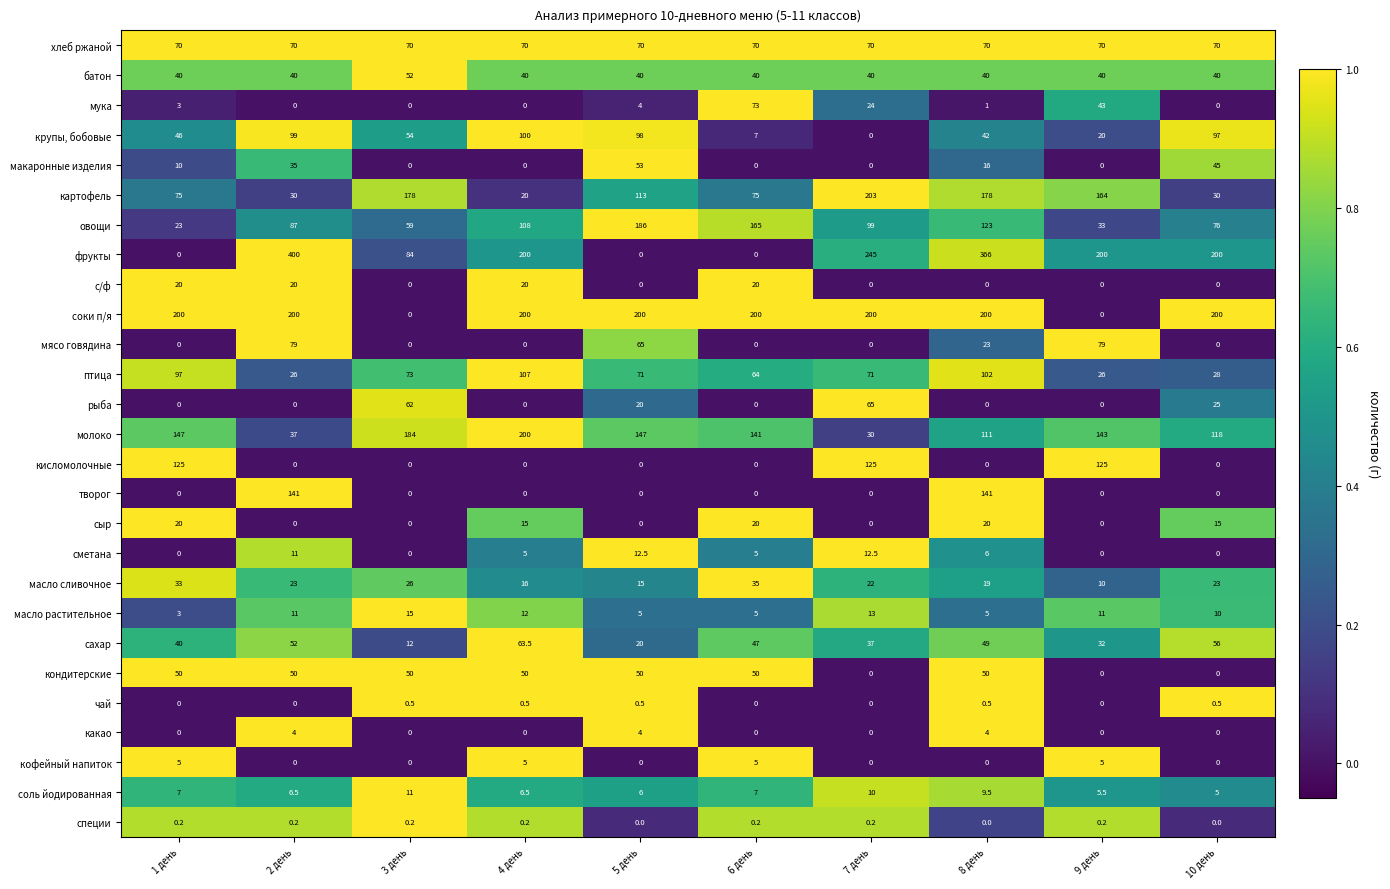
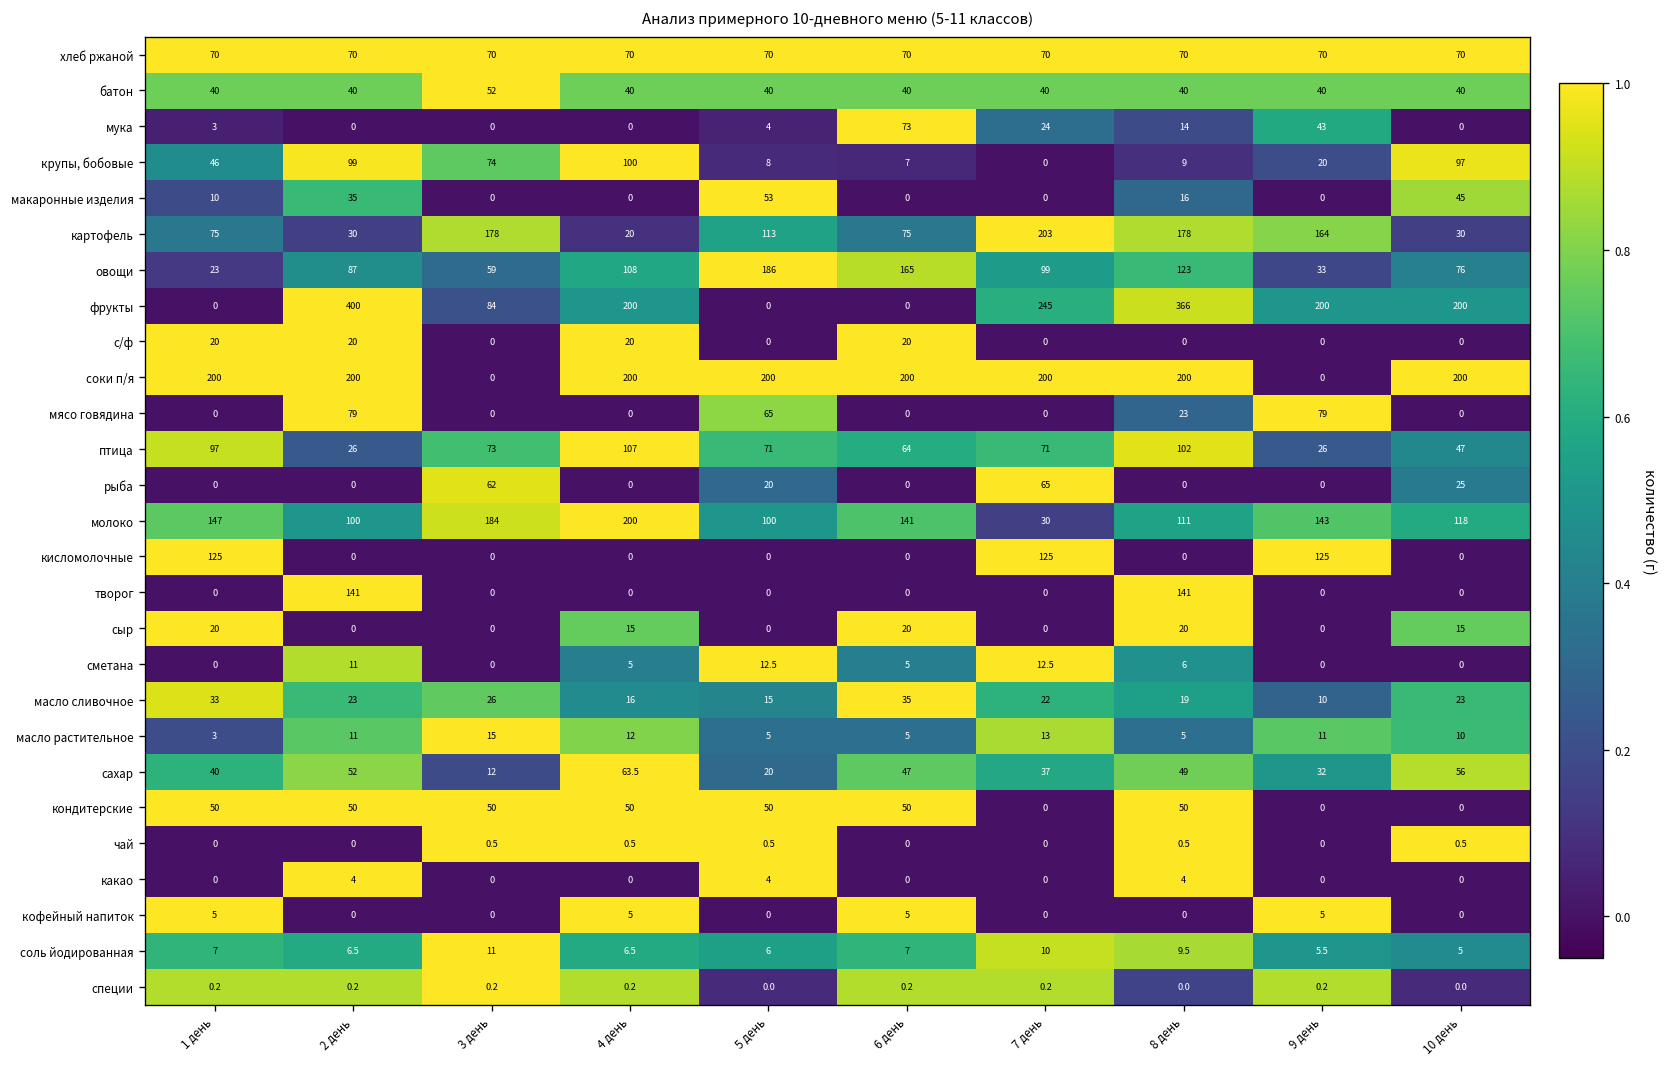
  {
    "мука": {
      "1 день": 3,
      "2 день": 0,
      "3 день": 0,
      "4 день": 0,
      "5 день": 4,
      "6 день": 73,
      "7 день": 24,
-     "8 день": 1,
+     "8 день": 14,
      "9 день": 43,
      "10 день": 0
    },
    "крупы, бобовые": {
      "1 день": 46,
      "2 день": 99,
-     "3 день": 54,
+     "3 день": 74,
      "4 день": 100,
-     "5 день": 98,
+     "5 день": 8,
      "6 день": 7,
      "7 день": 0,
-     "8 день": 42,
+     "8 день": 9,
      "9 день": 20,
      "10 день": 97
    },
    "птица": {
      "1 день": 97,
      "2 день": 26,
      "3 день": 73,
      "4 день": 107,
      "5 день": 71,
      "6 день": 64,
      "7 день": 71,
      "8 день": 102,
      "9 день": 26,
-     "10 день": 28
+     "10 день": 47
    },
    "молоко": {
      "1 день": 147,
-     "2 день": 37,
+     "2 день": 100,
      "3 день": 184,
      "4 день": 200,
-     "5 день": 147,
+     "5 день": 100,
      "6 день": 141,
      "7 день": 30,
      "8 день": 111,
      "9 день": 143,
      "10 день": 118
    }
  }
